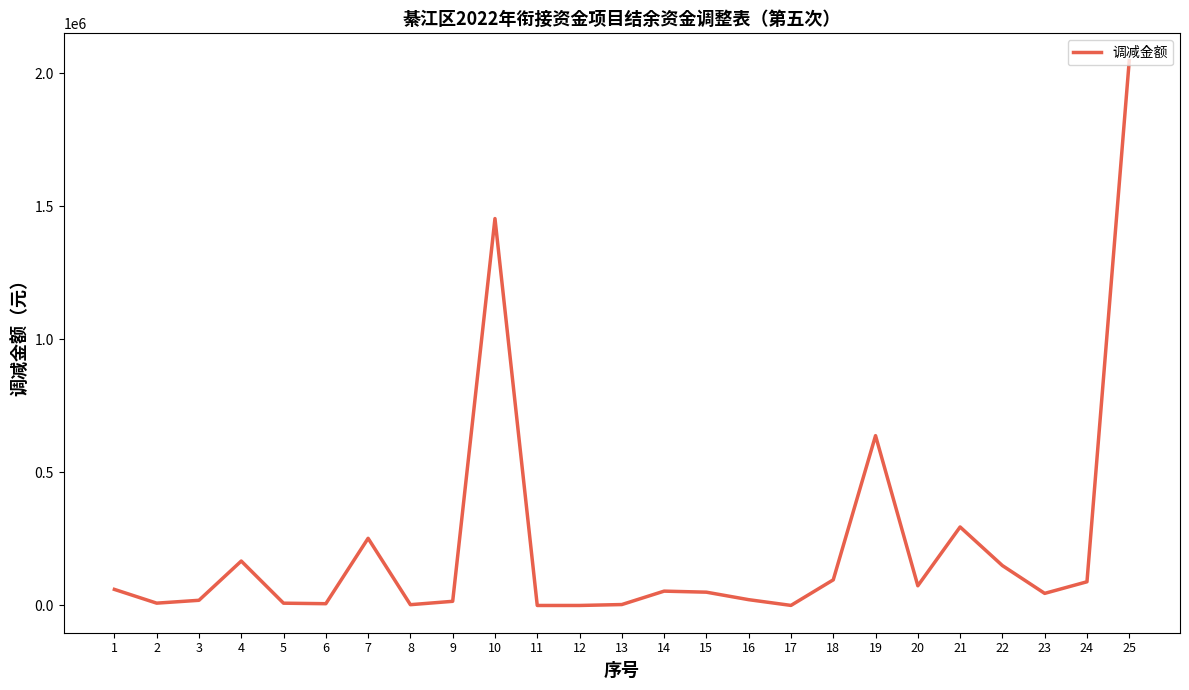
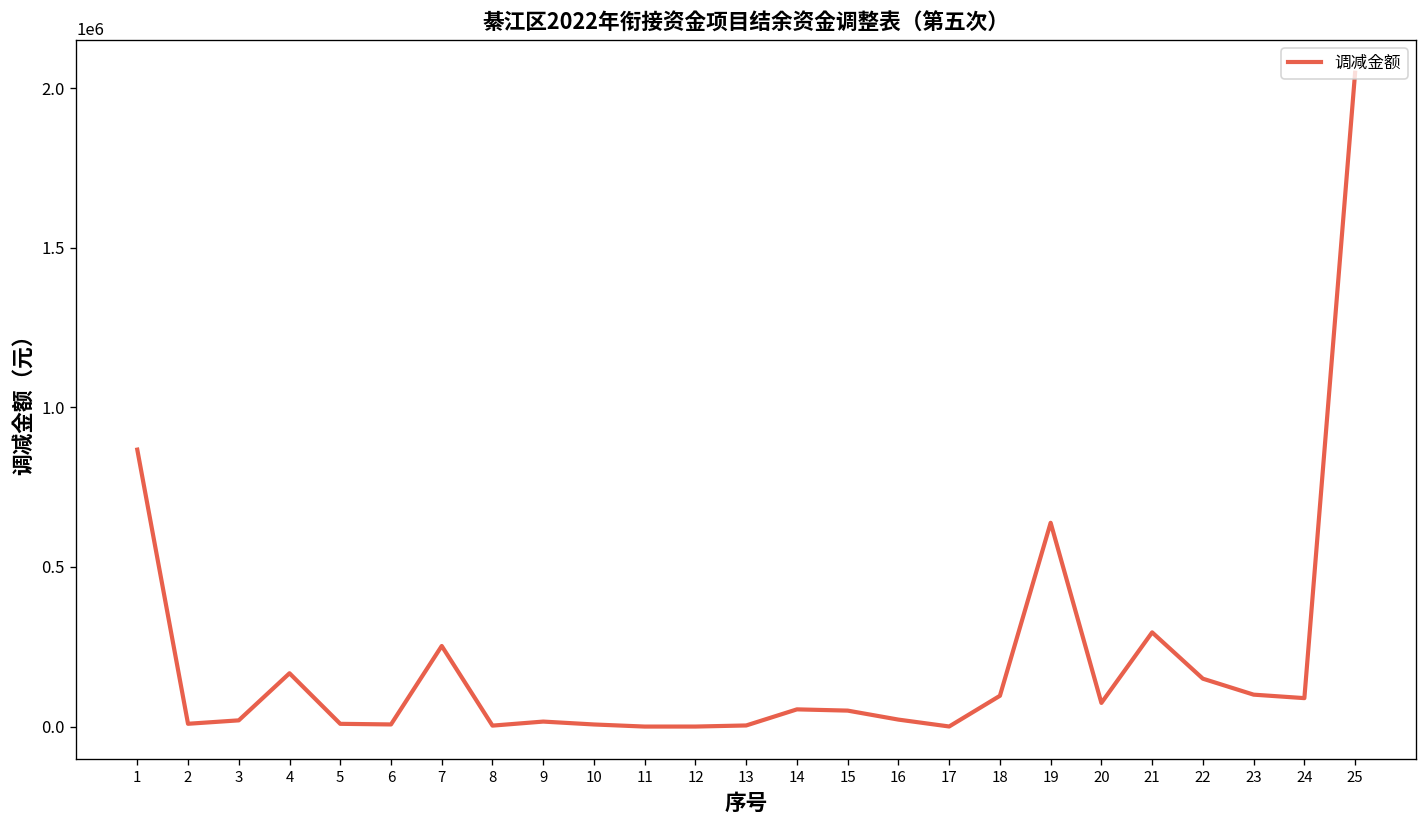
  {
-   "1": 60000,
+   "1": 870000,
    "2": 10000,
    "3": 20000,
    "4": 170000,
    "5": 10000,
    "6": 10000,
    "7": 250000,
    "8": 0,
    "9": 20000,
-   "10": 1450000,
+   "10": 10000,
    "11": 0,
    "12": 0,
    "13": 0,
    "14": 50000,
    "15": 50000,
    "16": 20000,
    "17": 0,
    "18": 100000,
    "19": 640000,
    "20": 70000,
    "21": 300000,
    "22": 150000,
-   "23": 50000,
+   "23": 100000,
    "24": 90000
  }
